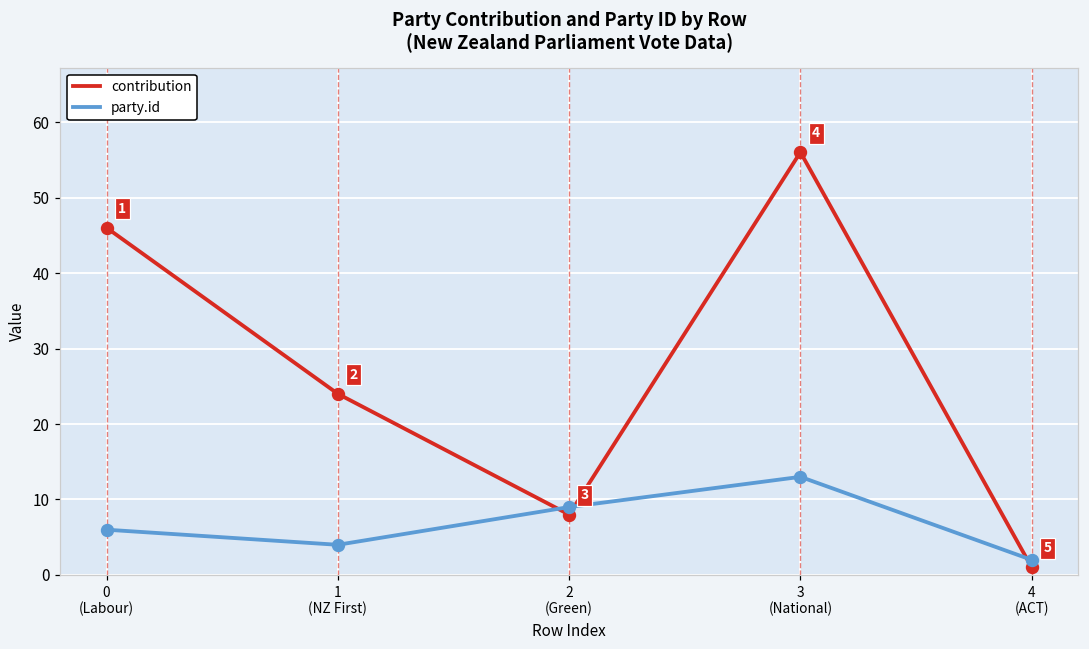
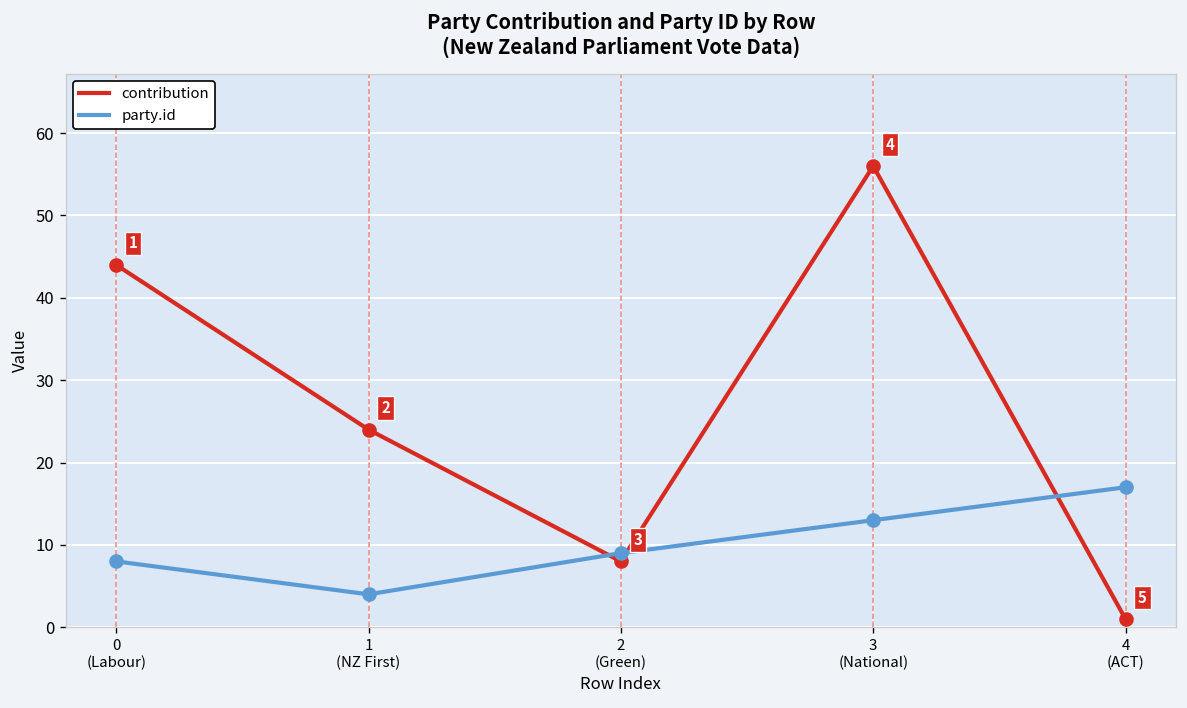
  {
    "contribution": {
-     "0 (Labour)": 46,
+     "0 (Labour)": 44,
      "2 (Green)": 8,
      "4 (ACT)": 1
    },
    "party.id": {
-     "0 (Labour)": 6,
+     "0 (Labour)": 8,
      "1 (NZ First)": 4,
      "3 (National)": 13,
-     "4 (ACT)": 2
+     "4 (ACT)": 17
    }
  }
